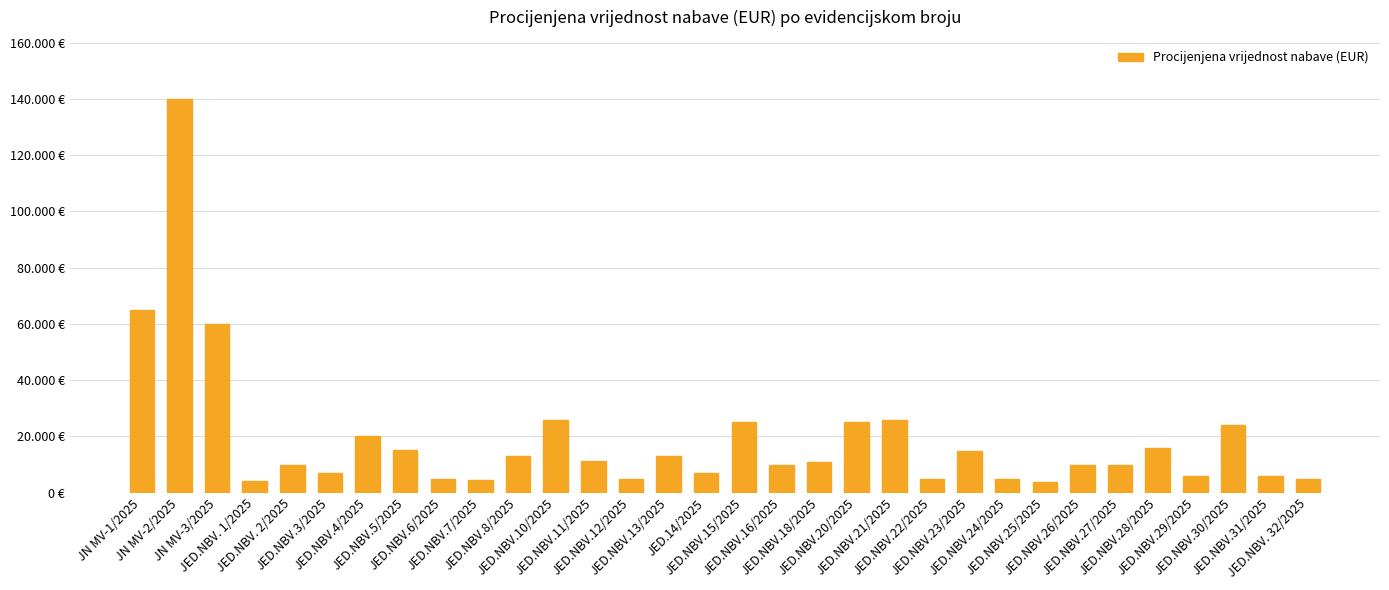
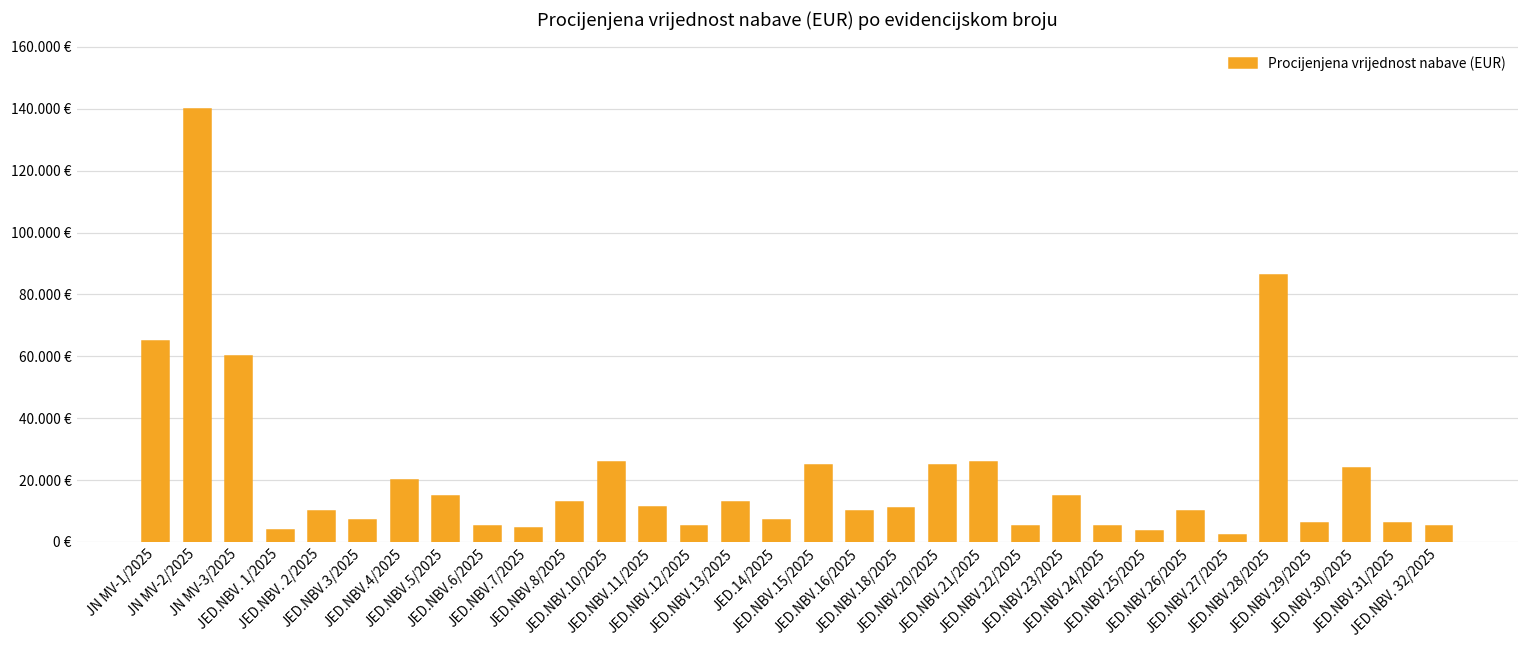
  {
    "JN MV-1/2025": "65 €",
    "JN MV-2/2025": "140 €",
    "JN MV-3/2025": "60 €",
    "JED.NBV. 1/2025": "4 €",
    "JED.NBV. 2/2025": "10 €",
    "JED.NBV.3/2025": "7 €",
    "JED.NBV.4/2025": "20 €",
    "JED.NBV.5/2025": "15 €",
    "JED.NBV.6/2025": "5 €",
    "JED.NBV.7/2025": "5 €",
    "JED.NBV.8/2025": "13 €",
    "JED.NBV.10/2025": "26 €",
    "JED.NBV.11/2025": "11 €",
    "JED.NBV.12/2025": "5 €",
    "JED.NBV.13/2025": "13 €",
    "JED.14/2025": "7 €",
    "JED.NBV.15/2025": "25 €",
    "JED.NBV.16/2025": "10 €",
    "JED.NBV.18/2025": "11 €",
    "JED.NBV.20/2025": "25 €",
    "JED.NBV.21/2025": "26 €",
    "JED.NBV.22/2025": "5 €",
    "JED.NBV.23/2025": "15 €",
    "JED.NBV.24/2025": "5 €",
    "JED.NBV.25/2025": "4 €",
    "JED.NBV.26/2025": "10 €",
-   "JED.NBV.27/2025": "10 €",
-   "JED.NBV.28/2025": "16 €",
+   "JED.NBV.27/2025": "2 €",
+   "JED.NBV.28/2025": "86 €",
    "JED.NBV.29/2025": "6 €",
    "JED.NBV.30/2025": "24 €",
    "JED.NBV.31/2025": "6 €",
    "JED.NBV. 32/2025": "5 €"
  }
